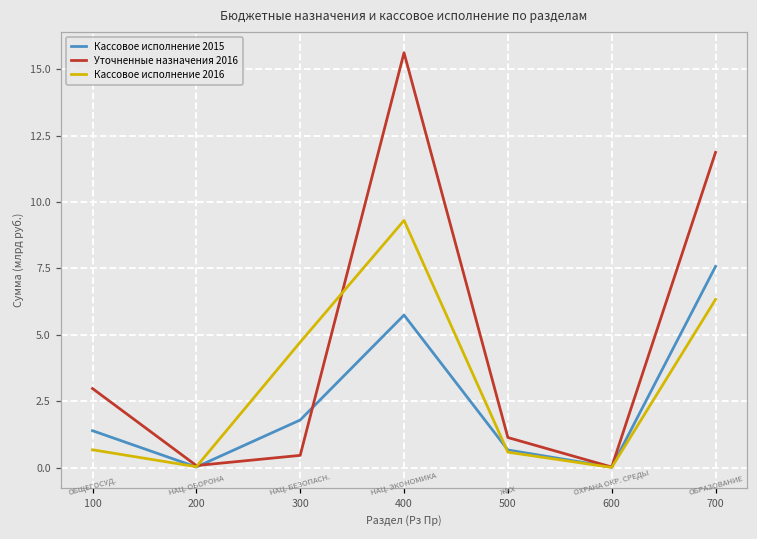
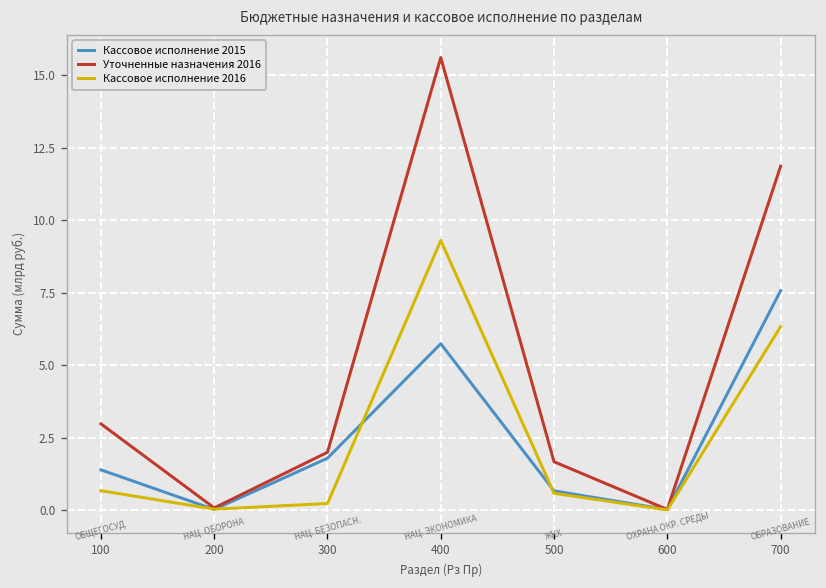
  {
    "Кассовое исполнение 2015": {
      "100": 1.4,
      "300": 1.8,
      "400": 5.7,
      "700": 7.6
    },
    "Уточненные назначения 2016": {
      "100": 3.0,
-     "300": 0.5,
+     "300": 2.0,
      "400": 15.6,
-     "500": 1.1,
+     "500": 1.7,
      "700": 11.9
    },
    "Кассовое исполнение 2016": {
      "100": 0.7,
-     "300": 4.7,
+     "300": 0.2,
      "400": 9.3,
      "700": 6.3
    }
  }
